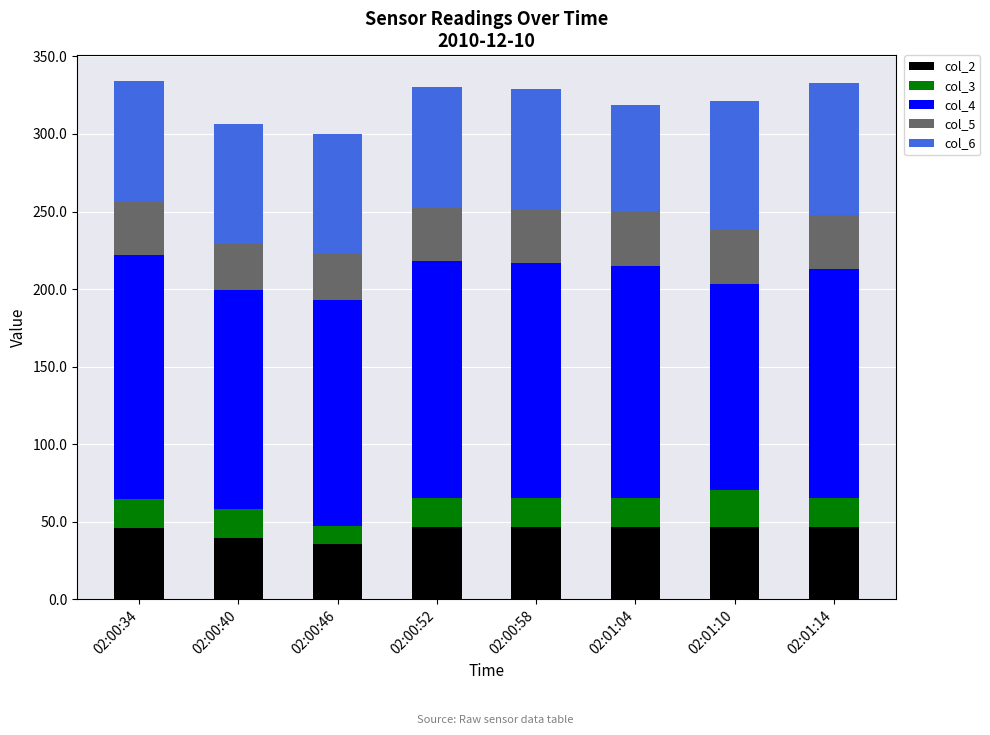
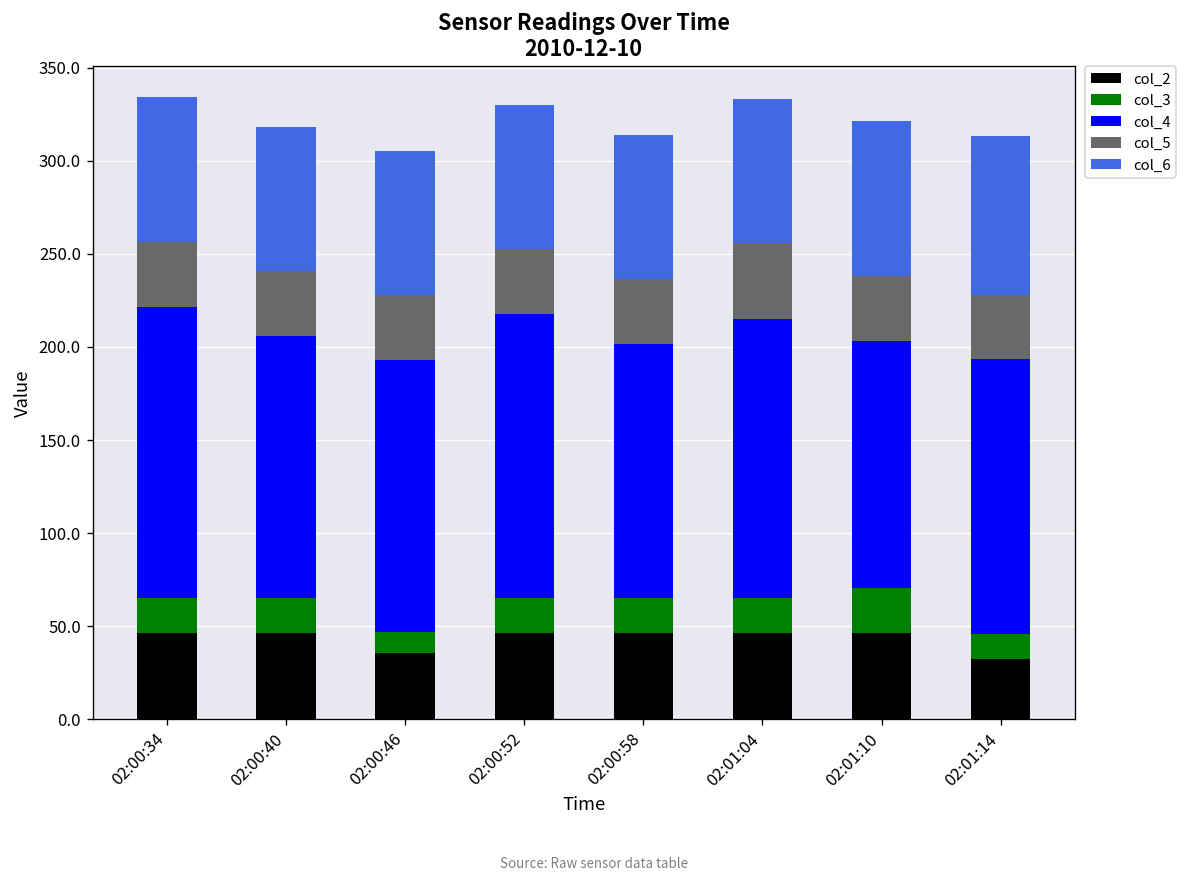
  {
    "col_2": {
      "02:00:34": 46,
-     "02:00:40": 40,
+     "02:00:40": 46,
      "02:00:46": 36,
      "02:00:52": 46,
      "02:00:58": 47,
      "02:01:04": 47,
      "02:01:10": 47,
-     "02:01:14": 47
+     "02:01:14": 33
    },
    "col_3": {
      "02:00:34": 19,
      "02:00:40": 19,
      "02:00:46": 11,
      "02:00:52": 19,
      "02:00:58": 19,
      "02:01:04": 19,
      "02:01:10": 24,
-     "02:01:14": 19
+     "02:01:14": 13
    },
    "col_4": {
      "02:00:34": 157,
      "02:00:40": 141,
      "02:00:46": 146,
      "02:00:52": 153,
-     "02:00:58": 151,
+     "02:00:58": 136,
      "02:01:04": 150,
      "02:01:10": 132,
      "02:01:14": 148
    },
    "col_5": {
      "02:00:34": 35,
-     "02:00:40": 30,
-     "02:00:46": 29,
+     "02:00:40": 35,
+     "02:00:46": 35,
      "02:00:52": 35,
      "02:00:58": 35,
-     "02:01:04": 35,
+     "02:01:04": 41,
      "02:01:10": 35,
      "02:01:14": 35
    },
    "col_6": {
      "02:00:34": 78,
      "02:00:40": 77,
      "02:00:46": 77,
      "02:00:52": 77,
      "02:00:58": 78,
-     "02:01:04": 69,
+     "02:01:04": 78,
      "02:01:10": 84,
      "02:01:14": 85
    }
  }
